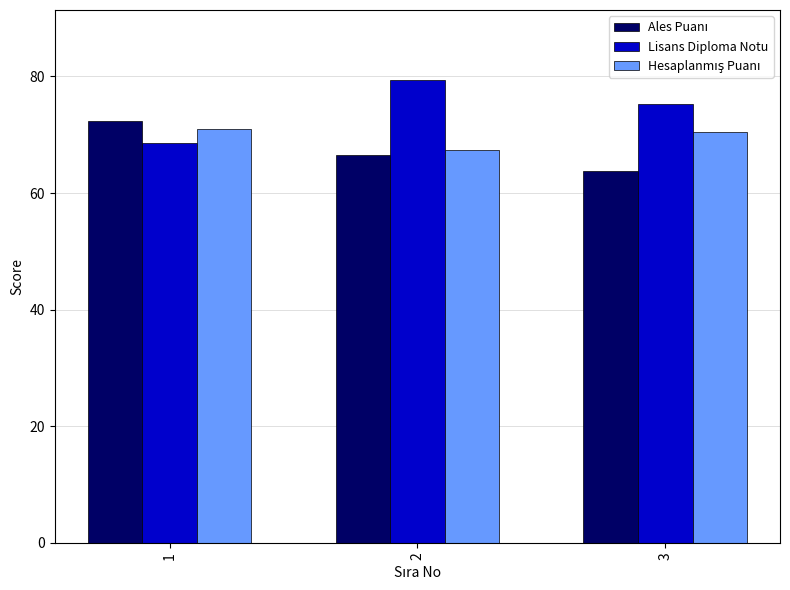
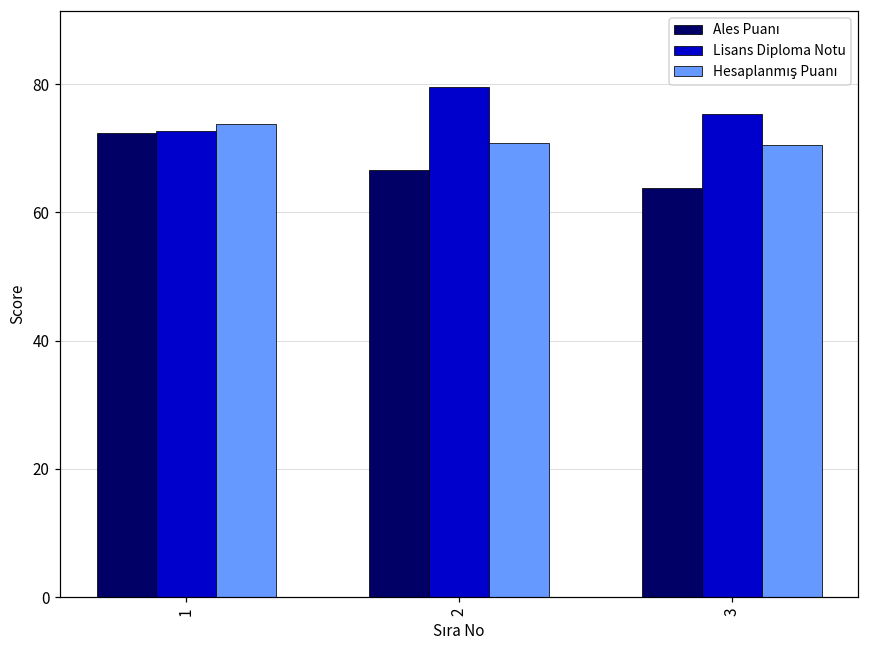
  {
    "Ales Puanı": {
      "1": 72,
      "2": 67,
      "3": 64
    },
    "Lisans Diploma Notu": {
-     "1": 69,
+     "1": 73,
      "2": 79,
      "3": 75
    },
    "Hesaplanmış Puanı": {
-     "1": 71,
-     "2": 67,
+     "1": 74,
+     "2": 71,
      "3": 70
    }
  }
